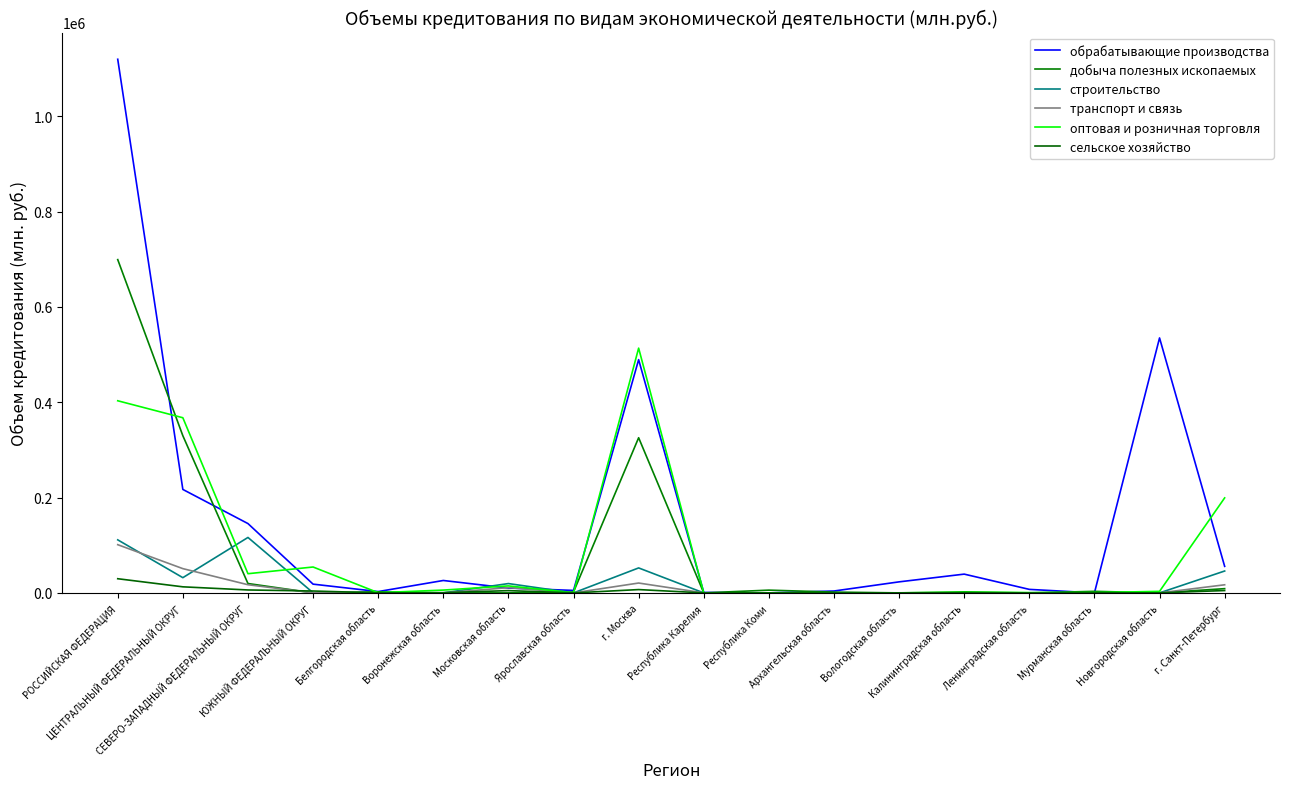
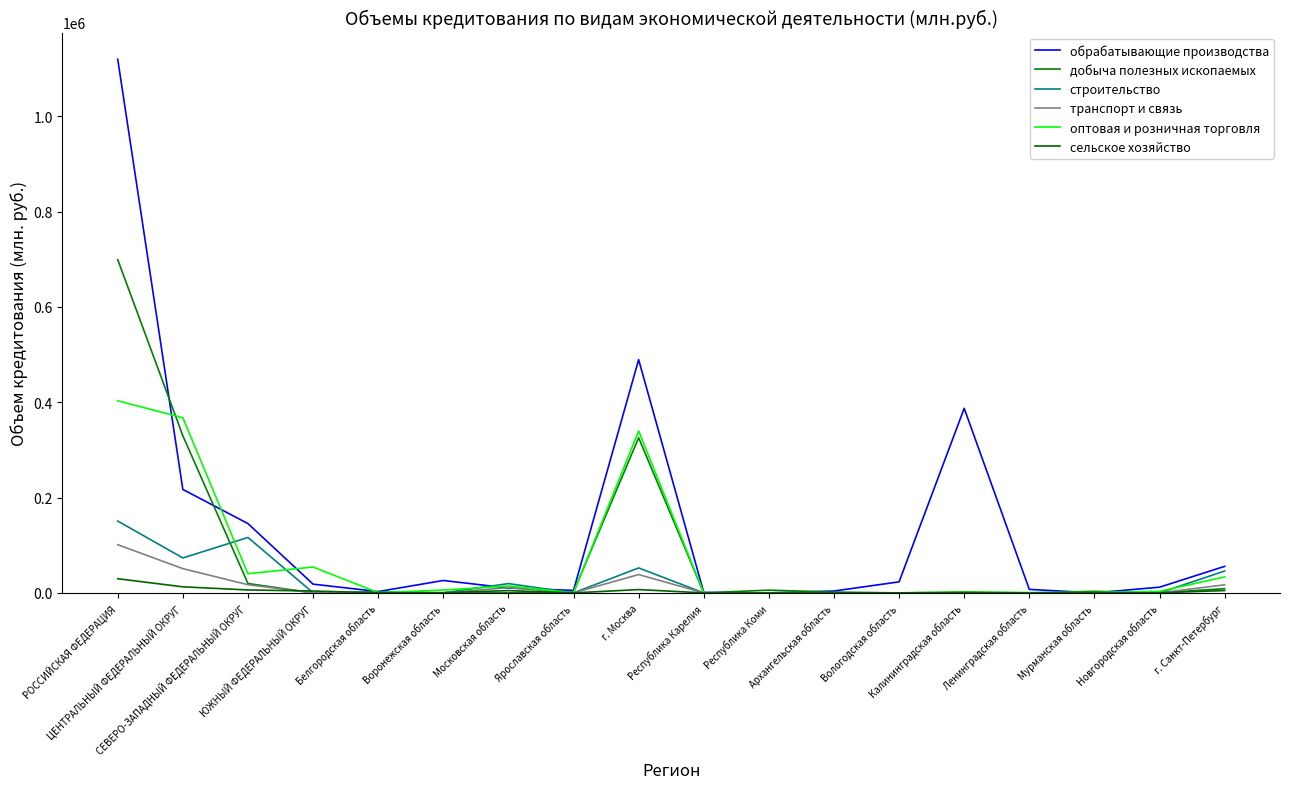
  {
    "обрабатывающие производства": {
      "РОССИЙСКАЯ ФЕДЕРАЦИЯ": 1120000,
      "ЦЕНТРАЛЬНЫЙ ФЕДЕРАЛЬНЫЙ ОКРУГ": 220000,
      "СЕВЕРО-ЗАПАДНЫЙ ФЕДЕРАЛЬНЫЙ ОКРУГ": 150000,
      "ЮЖНЫЙ ФЕДЕРАЛЬНЫЙ ОКРУГ": 20000,
      "Воронежская область": 30000,
      "г. Москва": 490000,
      "Вологодская область": 20000,
-     "Калининградская область": 40000,
+     "Калининградская область": 390000,
      "Ленинградская область": 10000,
-     "Новгородская область": 530000,
+     "Новгородская область": 10000,
      "г. Санкт-Петербург": 60000
    },
    "строительство": {
-     "РОССИЙСКАЯ ФЕДЕРАЦИЯ": 110000,
-     "ЦЕНТРАЛЬНЫЙ ФЕДЕРАЛЬНЫЙ ОКРУГ": 30000,
+     "РОССИЙСКАЯ ФЕДЕРАЦИЯ": 150000,
+     "ЦЕНТРАЛЬНЫЙ ФЕДЕРАЛЬНЫЙ ОКРУГ": 70000,
      "СЕВЕРО-ЗАПАДНЫЙ ФЕДЕРАЛЬНЫЙ ОКРУГ": 120000,
      "г. Москва": 50000,
      "г. Санкт-Петербург": 50000
    },
    "транспорт и связь": {
      "РОССИЙСКАЯ ФЕДЕРАЦИЯ": 100000,
      "ЦЕНТРАЛЬНЫЙ ФЕДЕРАЛЬНЫЙ ОКРУГ": 50000,
-     "г. Москва": 20000,
+     "г. Москва": 40000,
      "г. Санкт-Петербург": 20000
    },
    "оптовая и розничная торговля": {
      "РОССИЙСКАЯ ФЕДЕРАЦИЯ": 400000,
      "ЦЕНТРАЛЬНЫЙ ФЕДЕРАЛЬНЫЙ ОКРУГ": 370000,
      "СЕВЕРО-ЗАПАДНЫЙ ФЕДЕРАЛЬНЫЙ ОКРУГ": 40000,
      "ЮЖНЫЙ ФЕДЕРАЛЬНЫЙ ОКРУГ": 50000,
      "Воронежская область": 10000,
-     "г. Москва": 510000,
-     "г. Санкт-Петербург": 200000
+     "г. Москва": 340000,
+     "г. Санкт-Петербург": 30000
    }
  }
